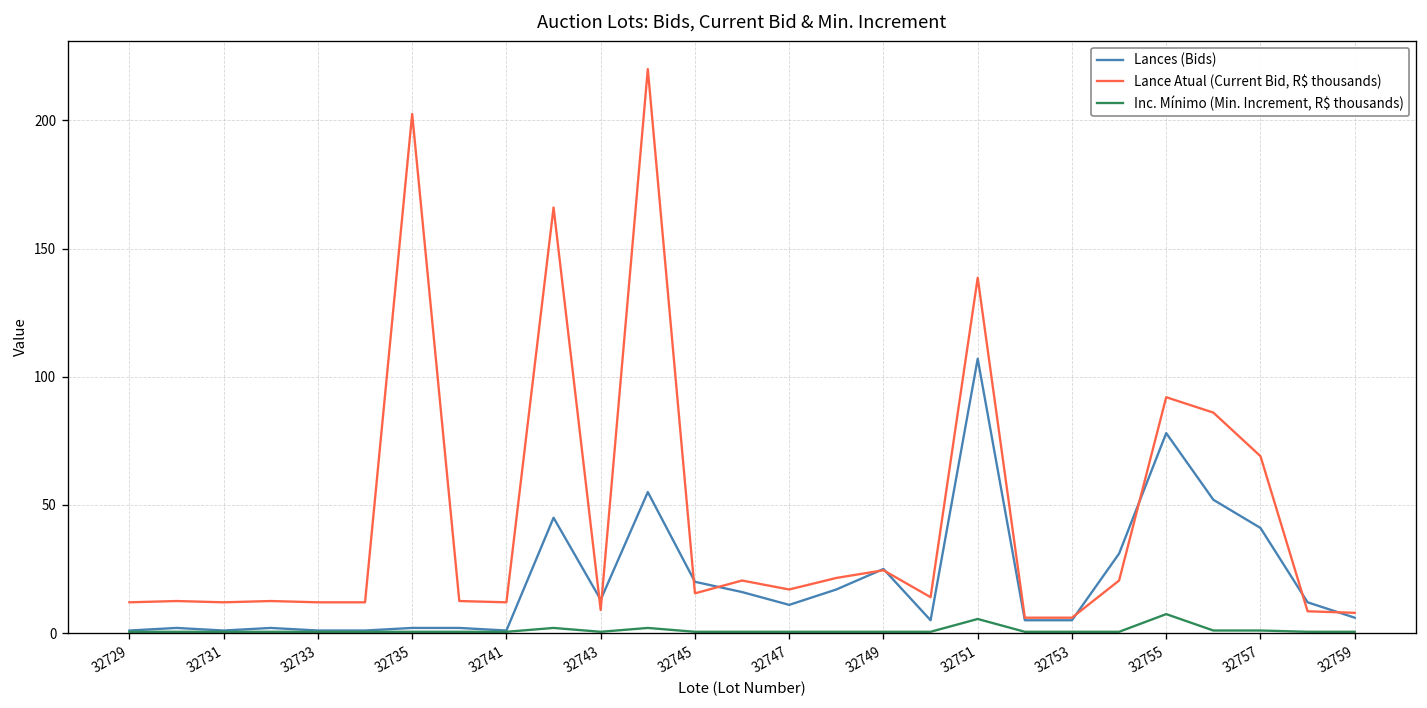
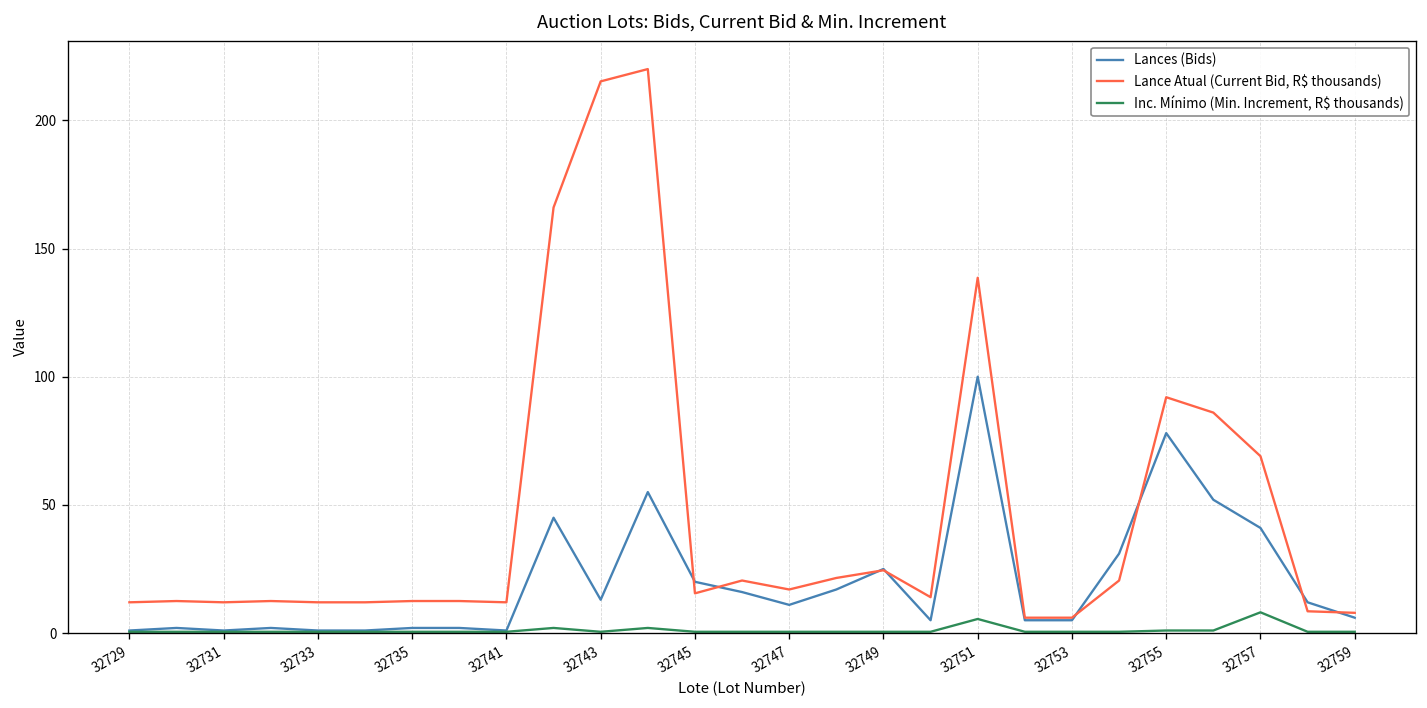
  {
    "Lances (Bids)": {
      "32735": 2,
      "32743": 13,
      "32745": 20,
      "32747": 11,
-     "32751": 107,
+     "32751": 100,
      "32755": 78,
      "32757": 41,
      "32759": 6
    },
    "Lance Atual (Current Bid, R$ thousands)": {
      "32729": 12,
      "32731": 12,
      "32733": 12,
-     "32735": 203,
+     "32735": 13,
      "32741": 12,
-     "32743": 9,
+     "32743": 215,
      "32745": 16,
      "32747": 17,
      "32751": 139,
      "32755": 92,
      "32757": 69,
      "32759": 8
    },
    "Inc. Mínimo (Min. Increment, R$ thousands)": {
      "32735": 1,
      "32743": 1,
      "32745": 1,
      "32747": 1,
      "32749": 1,
      "32751": 6,
      "32753": 1,
-     "32755": 7,
-     "32757": 1,
+     "32755": 1,
+     "32757": 8,
      "32759": 1
    }
  }
